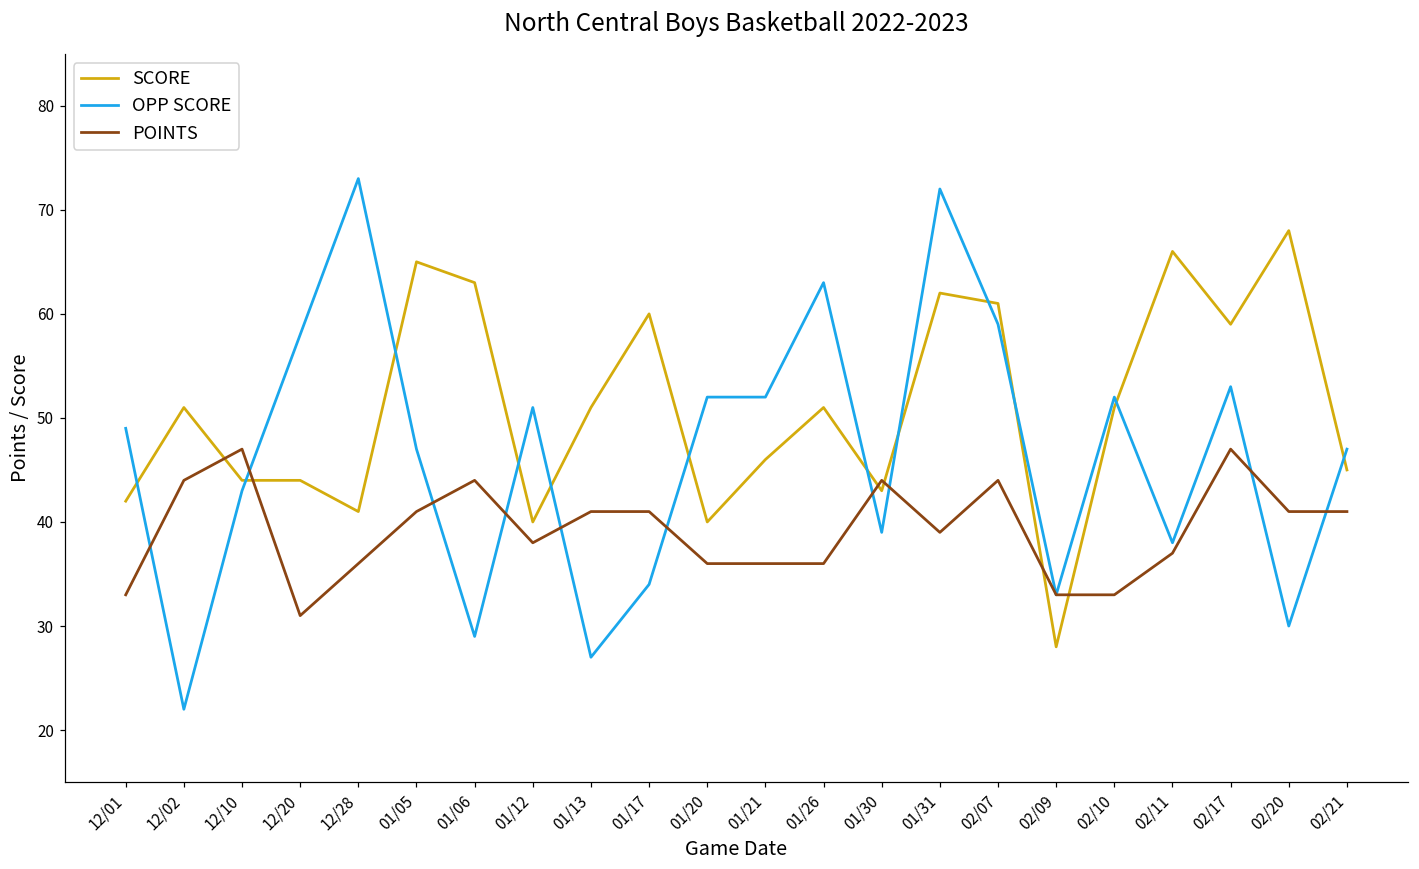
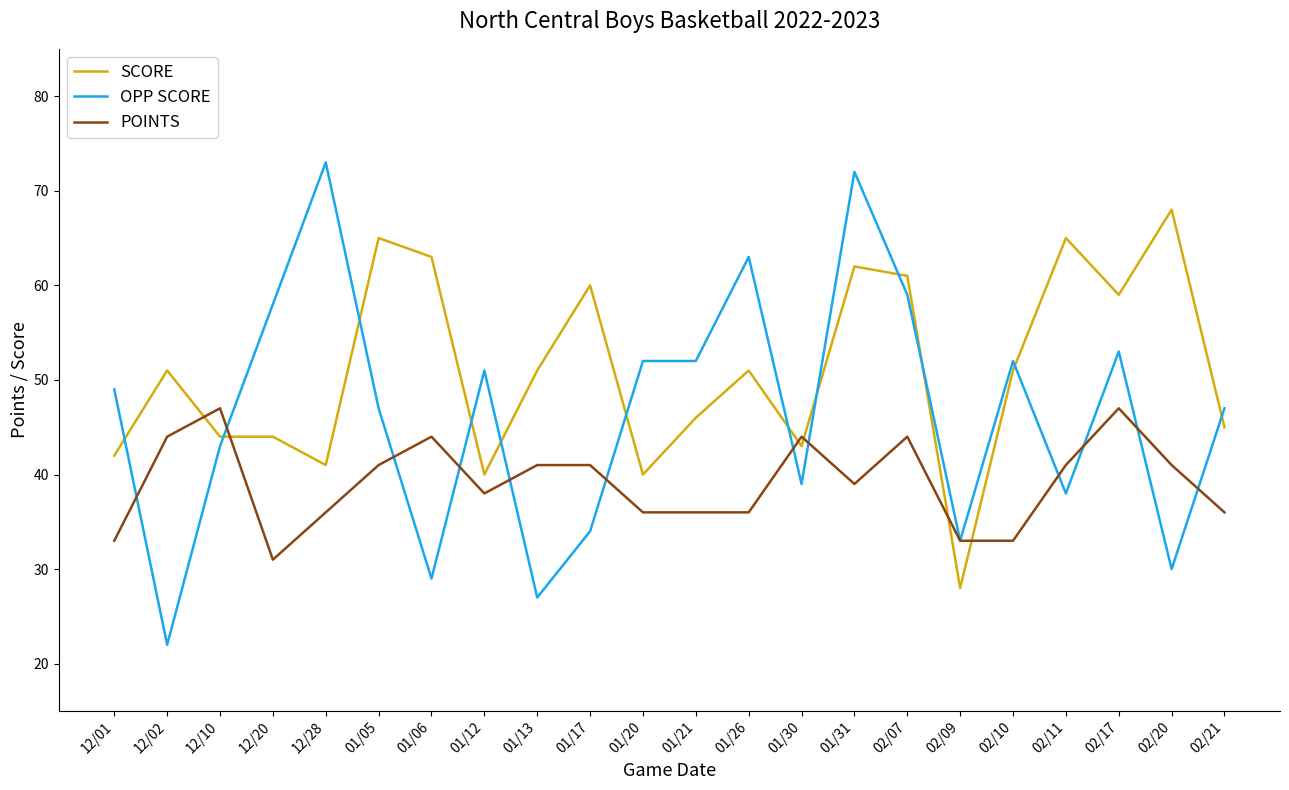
  {
    "SCORE": {
      "12/01": 42,
      "12/02": 51,
      "12/10": 44,
      "12/20": 44,
      "12/28": 41,
      "01/05": 65,
      "01/06": 63,
      "01/12": 40,
      "01/13": 51,
      "01/17": 60,
      "01/20": 40,
      "01/21": 46,
      "01/26": 51,
      "01/30": 43,
      "01/31": 62,
      "02/07": 61,
      "02/09": 28,
      "02/10": 51,
-     "02/11": 66,
+     "02/11": 65,
      "02/17": 59,
      "02/20": 68,
      "02/21": 45
    },
    "OPP SCORE": {
      "12/01": 49,
      "12/02": 22,
      "12/10": 43,
      "12/20": 58,
      "12/28": 73,
      "01/05": 47,
      "01/06": 29,
      "01/12": 51,
      "01/13": 27,
      "01/17": 34,
      "01/20": 52,
      "01/21": 52,
      "01/26": 63,
      "01/30": 39,
      "01/31": 72,
      "02/07": 59,
      "02/10": 52,
      "02/11": 38,
      "02/17": 53,
      "02/20": 30,
      "02/21": 47
    },
    "POINTS": {
      "12/01": 33,
      "12/02": 44,
      "12/10": 47,
      "12/20": 31,
      "12/28": 36,
      "01/05": 41,
      "01/06": 44,
      "01/12": 38,
      "01/13": 41,
      "01/17": 41,
      "01/20": 36,
      "01/21": 36,
      "01/26": 36,
      "01/30": 44,
      "01/31": 39,
      "02/07": 44,
      "02/10": 33,
-     "02/11": 37,
+     "02/11": 41,
      "02/17": 47,
      "02/20": 41,
-     "02/21": 41
+     "02/21": 36
    }
  }
